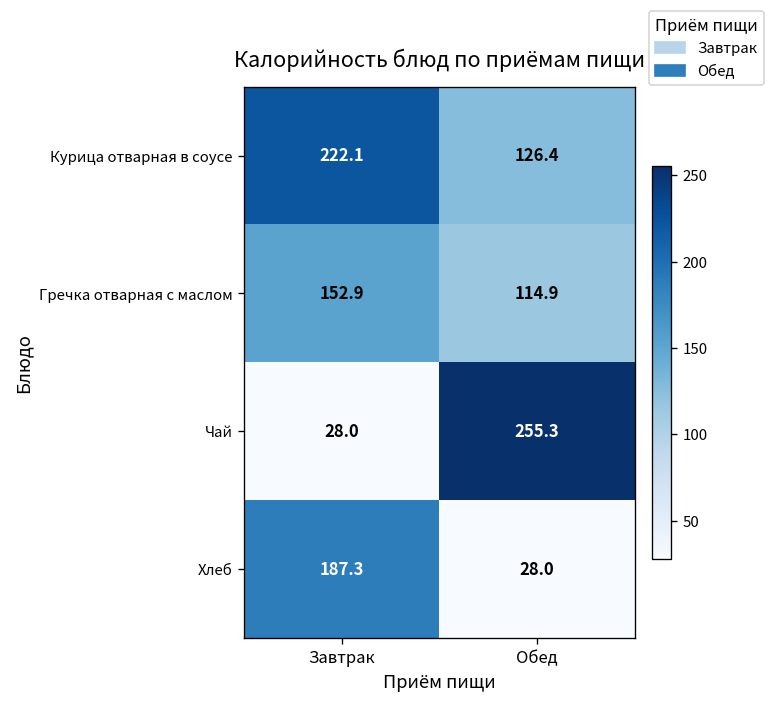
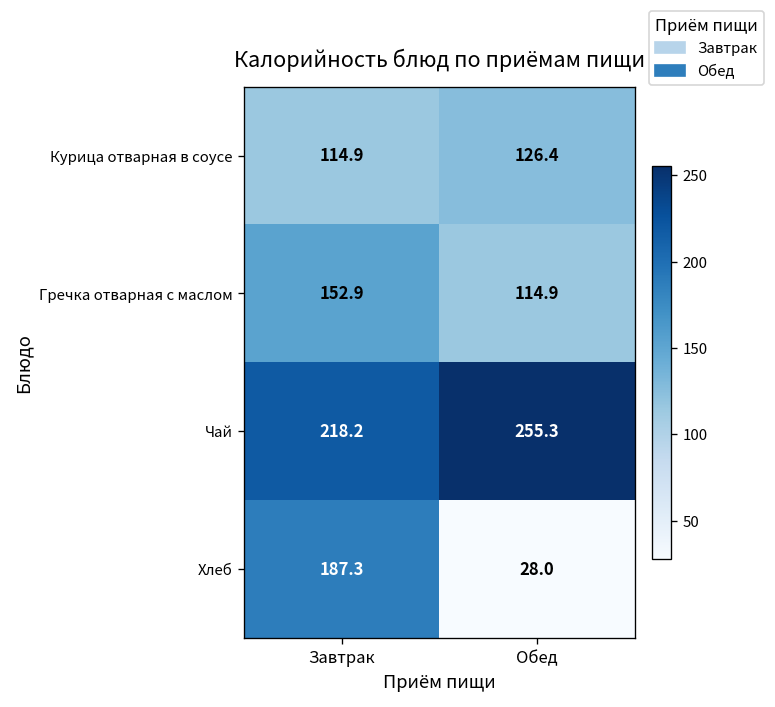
  {
    "Курица отварная в соусе": {
-     "Завтрак": 222.1,
+     "Завтрак": 114.9,
      "Обед": 126.4
    },
    "Гречка отварная с маслом": {
      "Завтрак": 152.9,
      "Обед": 114.9
    },
    "Чай": {
-     "Завтрак": 28.0,
+     "Завтрак": 218.2,
      "Обед": 255.3
    },
    "Хлеб": {
      "Завтрак": 187.3,
      "Обед": 28.0
    }
  }
